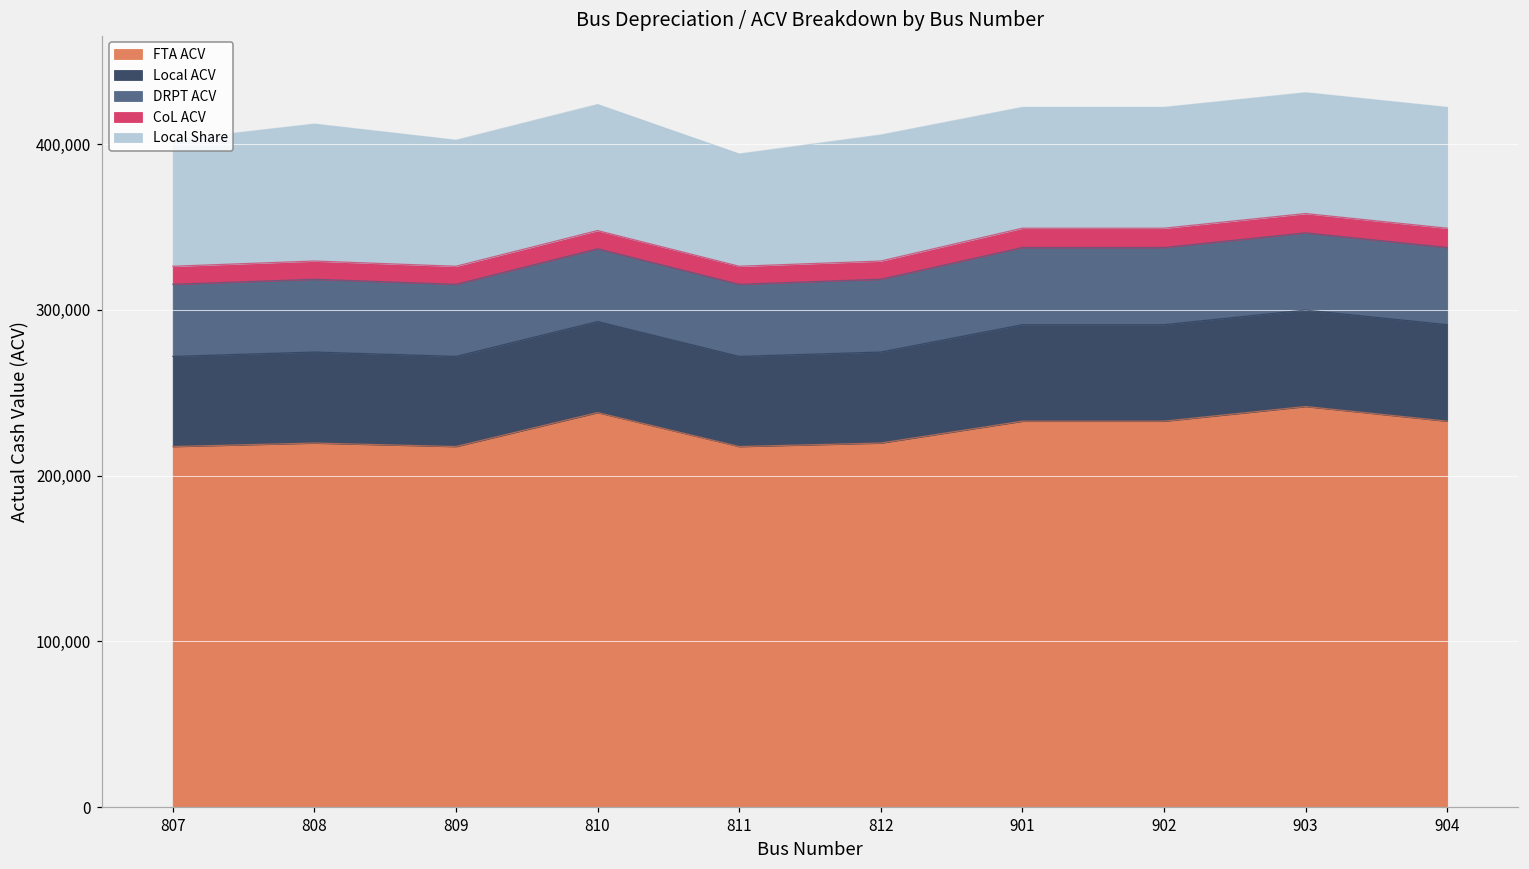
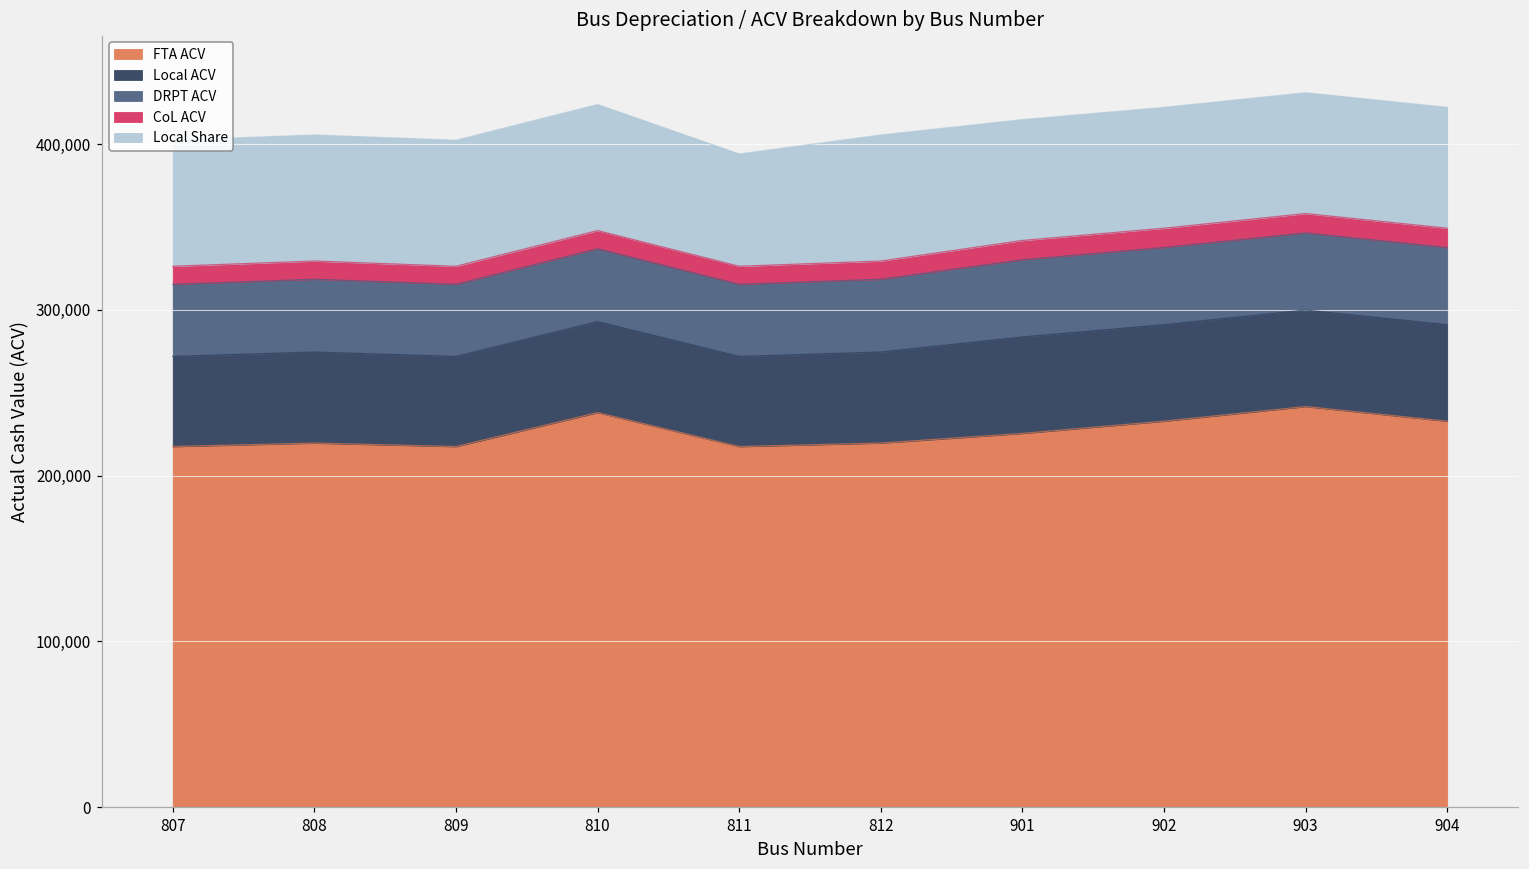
  {
    "FTA ACV": {
      "807": "218,000",
      "808": "220,000",
      "809": "218,000",
      "810": "238,000",
      "811": "218,000",
      "812": "220,000",
-     "901": "233,000",
+     "901": "225,000",
      "902": "233,000",
      "903": "242,000",
      "904": "233,000"
    },
    "CoL ACV": {
      "807": "11,000",
      "808": "11,000",
      "809": "11,000",
      "810": "11,000",
      "811": "11,000",
      "812": "11,000",
      "901": "12,000",
      "902": "12,000",
      "903": "12,000",
      "904": "12,000"
    },
    "Local Share": {
-     "808": "83,000",
+     "808": "76,000",
      "809": "76,000",
      "810": "76,000",
      "811": "68,000",
      "812": "76,000",
      "901": "73,000",
      "902": "73,000",
      "903": "73,000",
      "904": "73,000"
    }
  }
